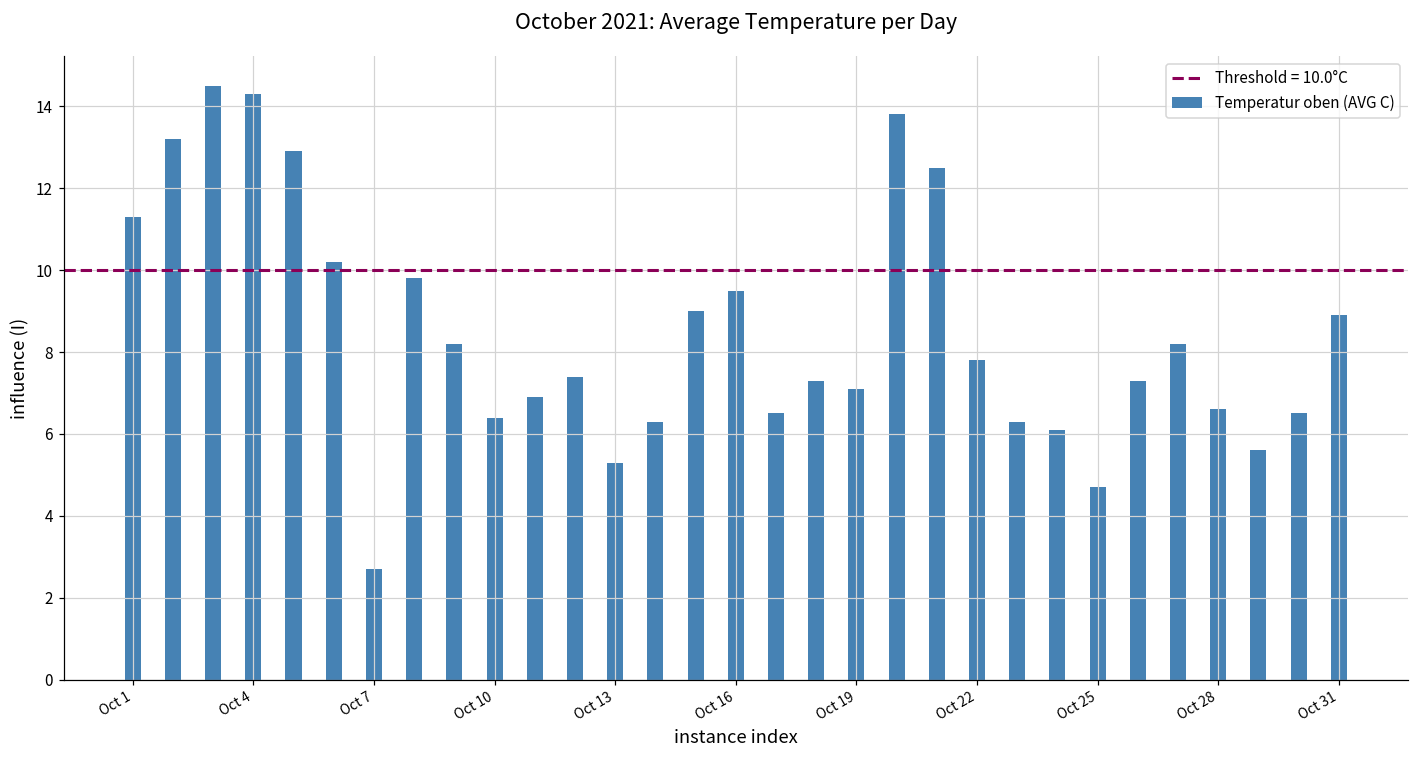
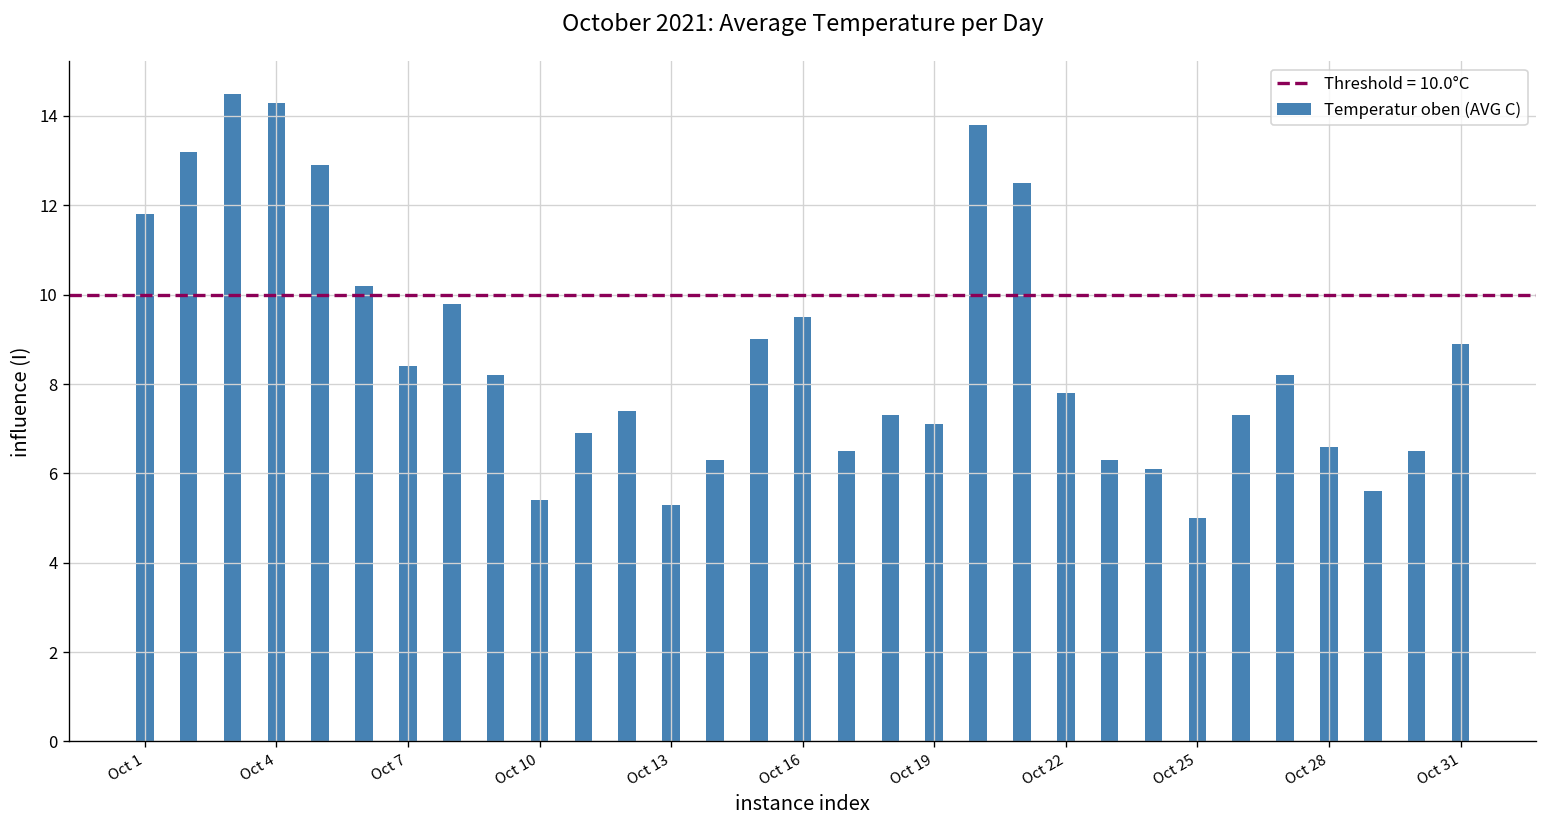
  {
-   "Oct 1": 11.3,
+   "Oct 1": 11.8,
    "Oct 4": 14.3,
-   "Oct 7": 2.7,
-   "Oct 10": 6.4,
+   "Oct 7": 8.4,
+   "Oct 10": 5.4,
    "Oct 13": 5.3,
    "Oct 16": 9.5,
    "Oct 19": 7.1,
    "Oct 22": 7.8,
-   "Oct 25": 4.7,
+   "Oct 25": 5.0,
    "Oct 28": 6.6,
    "Oct 31": 8.9
  }
